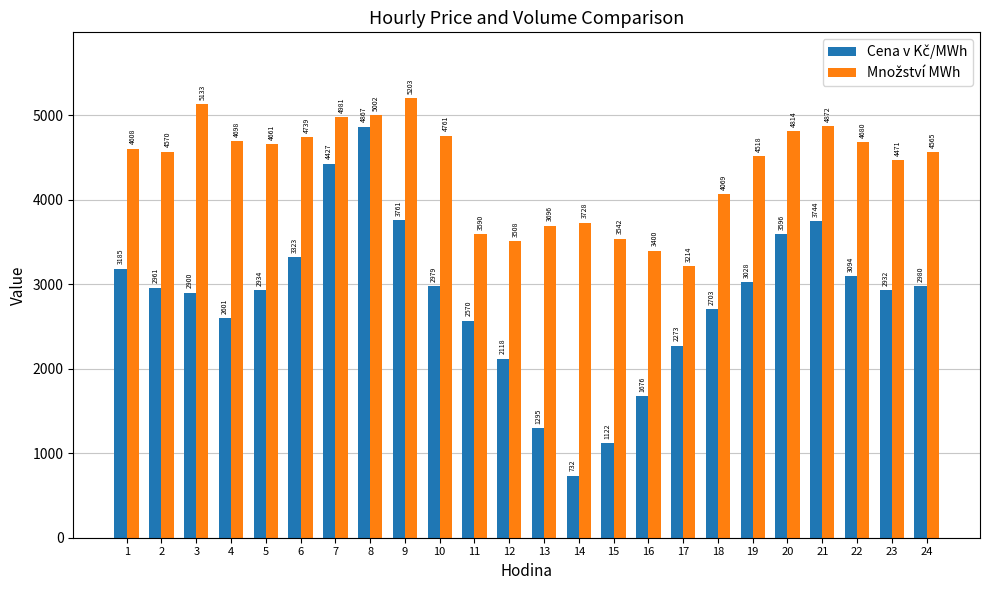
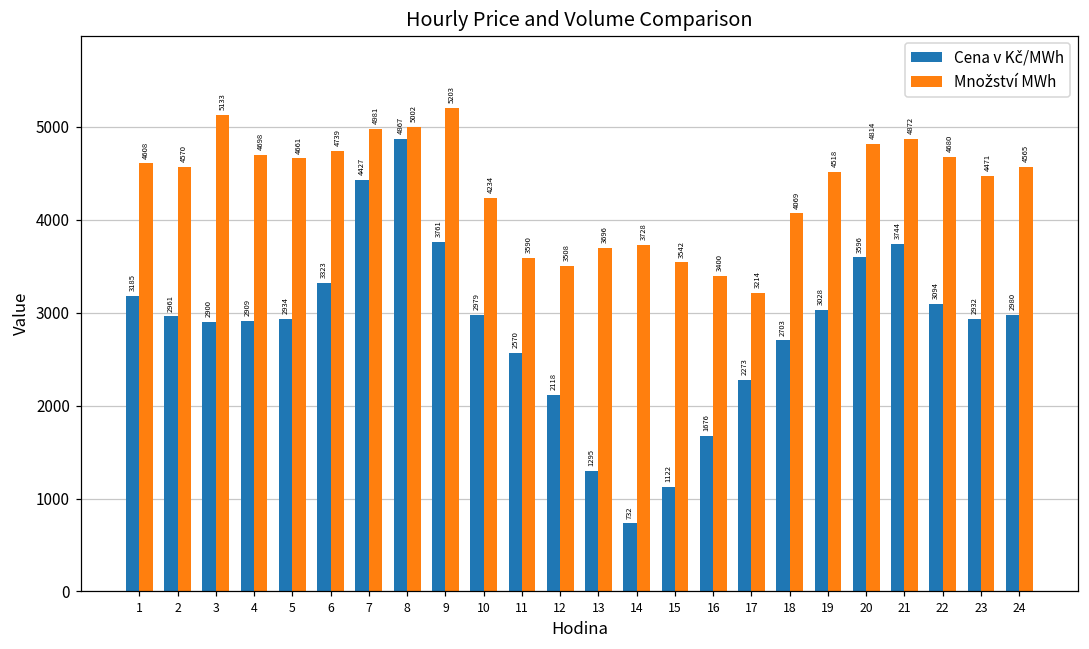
  {
    "Cena v Kč/MWh": {
      "1": 3185,
      "2": 2961,
      "3": 2900,
-     "4": 2601,
+     "4": 2909,
      "5": 2934,
      "6": 3323,
      "7": 4427,
      "8": 4867,
      "9": 3761,
      "10": 2979,
      "11": 2570,
      "12": 2118,
      "13": 1295,
      "14": 732,
      "15": 1122,
      "16": 1676,
      "17": 2273,
      "18": 2703,
      "19": 3028,
      "20": 3596,
      "21": 3744,
      "22": 3094,
      "23": 2932,
      "24": 2980
    },
    "Množství MWh": {
      "1": 4608,
      "2": 4570,
      "3": 5133,
      "4": 4698,
      "5": 4661,
      "6": 4739,
      "7": 4981,
      "8": 5002,
      "9": 5203,
-     "10": 4761,
+     "10": 4234,
      "11": 3590,
      "12": 3508,
      "13": 3696,
      "14": 3728,
      "15": 3542,
      "16": 3400,
      "17": 3214,
      "18": 4069,
      "19": 4518,
      "20": 4814,
      "21": 4872,
      "22": 4680,
      "23": 4471,
      "24": 4565
    }
  }
